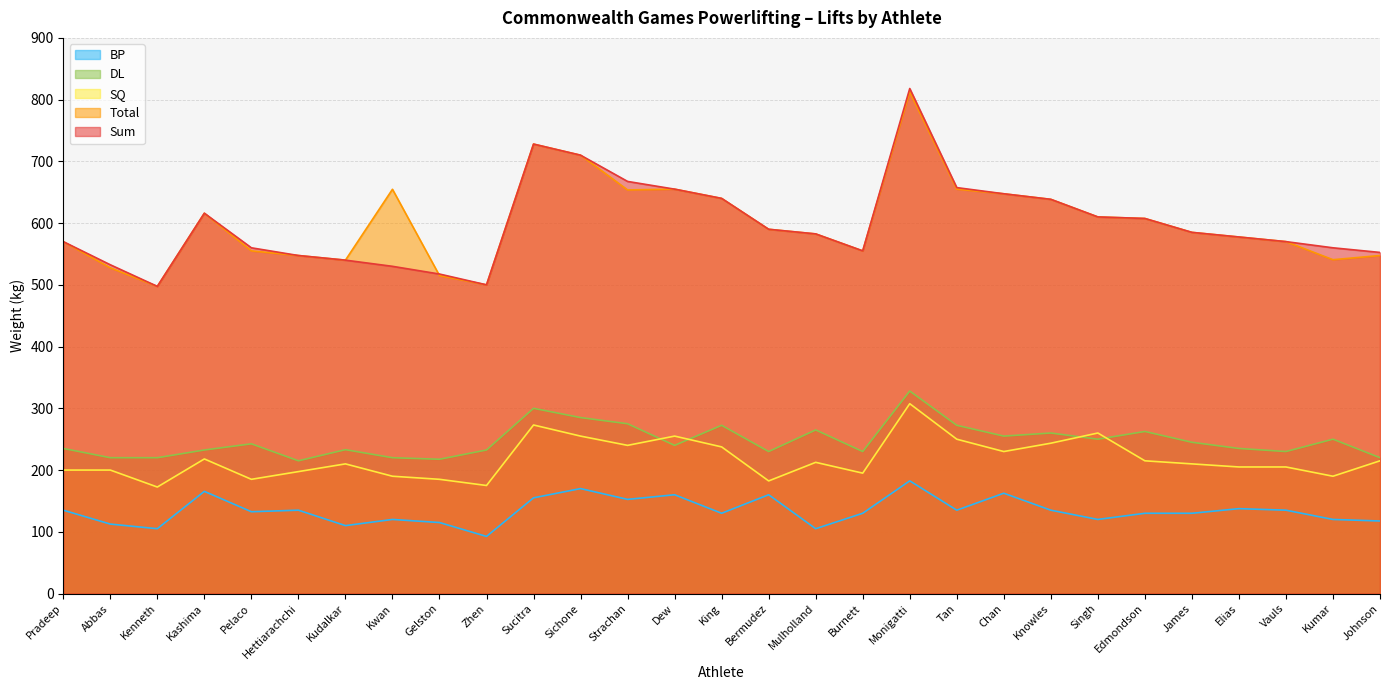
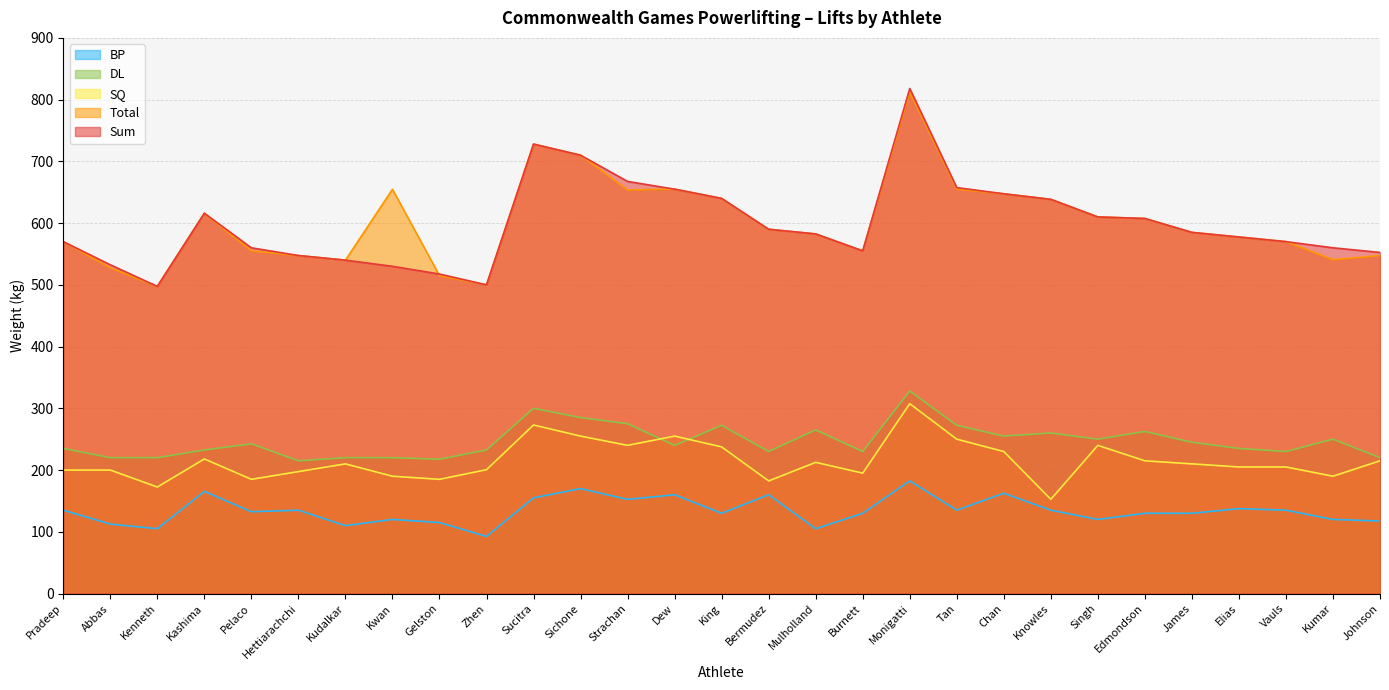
  {
    "BP": {
      "Pradeep": 140,
      "Abbas": 110,
      "Kenneth": 110,
      "Kashima": 170,
      "Pelaco": 130,
      "Hettiarachchi": 140,
      "Kudalkar": 110,
      "Kwan": 120,
      "Gelston": 120,
      "Zhen": 90,
      "Sucitra": 160,
      "Sichone": 170,
      "Strachan": 150,
      "Dew": 160,
      "King": 130,
      "Bermudez": 160,
      "Mulholland": 110,
      "Burnett": 130,
      "Monigatti": 180,
      "Tan": 140,
      "Chan": 160,
      "Knowles": 140,
      "Singh": 120,
      "Edmondson": 130,
      "James": 130,
      "Elias": 140,
      "Vauls": 140,
      "Kumar": 120,
      "Johnson": 120
    },
    "DL": {
      "Pradeep": 240,
      "Abbas": 220,
      "Kenneth": 220,
      "Kashima": 230,
      "Pelaco": 240,
      "Hettiarachchi": 220,
-     "Kudalkar": 230,
+     "Kudalkar": 220,
      "Kwan": 220,
      "Gelston": 220,
      "Zhen": 230,
      "Sucitra": 300,
      "Sichone": 290,
      "Strachan": 280,
      "Dew": 240,
      "King": 270,
      "Bermudez": 230,
      "Mulholland": 270,
      "Burnett": 230,
      "Monigatti": 330,
      "Tan": 270,
      "Chan": 260,
      "Knowles": 260,
      "Singh": 250,
      "Edmondson": 260,
      "James": 250,
      "Elias": 240,
      "Vauls": 230,
      "Kumar": 250,
      "Johnson": 220
    },
    "SQ": {
      "Pradeep": 200,
      "Abbas": 200,
      "Kenneth": 170,
      "Kashima": 220,
      "Pelaco": 190,
      "Hettiarachchi": 200,
      "Kudalkar": 210,
      "Kwan": 190,
      "Gelston": 190,
-     "Zhen": 180,
+     "Zhen": 200,
      "Sucitra": 270,
      "Sichone": 260,
      "Strachan": 240,
      "Dew": 260,
      "King": 240,
      "Bermudez": 180,
      "Mulholland": 210,
      "Burnett": 200,
      "Monigatti": 310,
      "Tan": 250,
      "Chan": 230,
-     "Knowles": 240,
-     "Singh": 260,
+     "Knowles": 150,
+     "Singh": 240,
      "Edmondson": 220,
      "James": 210,
      "Elias": 210,
      "Vauls": 210,
      "Kumar": 190,
      "Johnson": 220
    },
    "Total": {
      "Abbas": 530,
      "Pelaco": 560,
      "Kwan": 650,
      "Strachan": 650,
      "Monigatti": 810,
      "Kumar": 540,
      "Johnson": 550
    },
    "Sum": {
      "Abbas": 530,
      "Pelaco": 560,
      "Kwan": 530,
      "Strachan": 670,
      "Monigatti": 820,
      "Kumar": 560,
      "Johnson": 550
    }
  }
